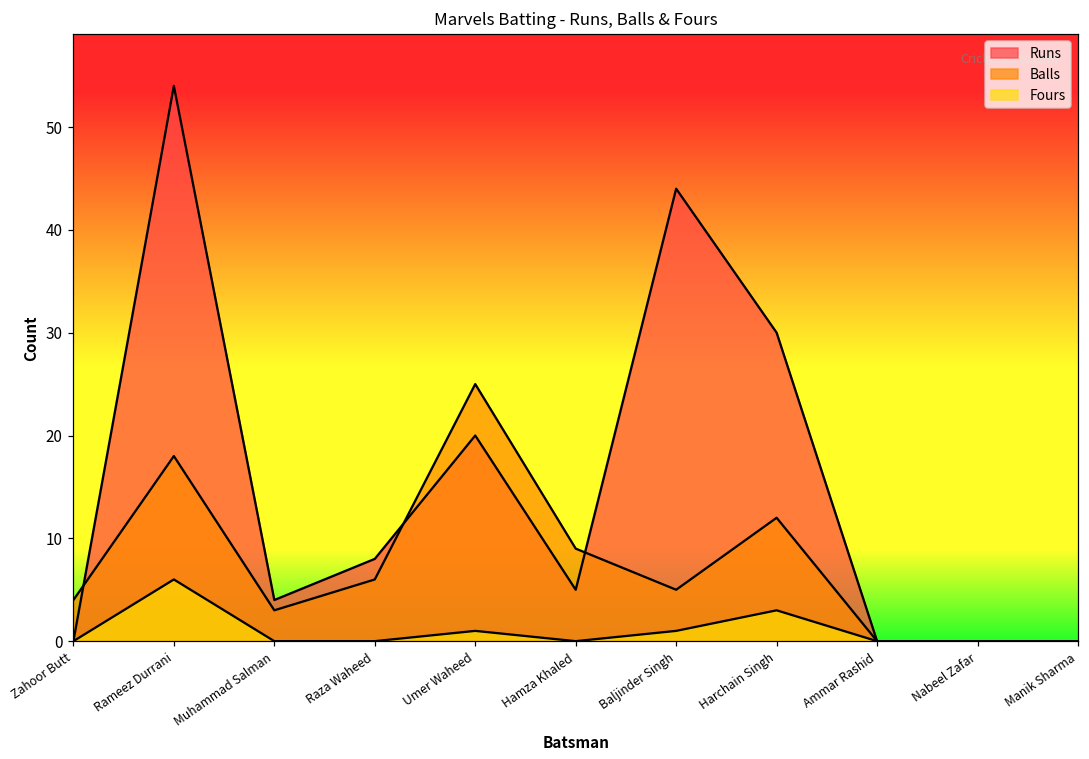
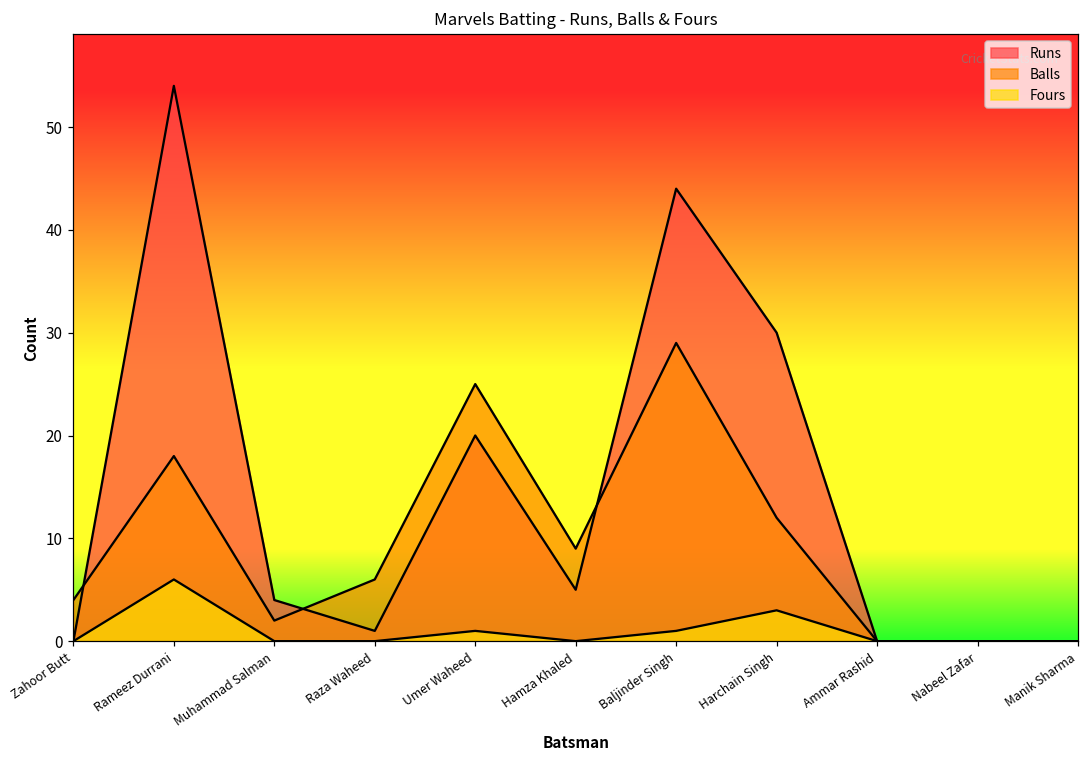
  {
    "Runs": {
      "Rameez Durrani": 54,
      "Muhammad Salman": 4,
-     "Raza Waheed": 8,
+     "Raza Waheed": 1,
      "Umer Waheed": 20,
      "Hamza Khaled": 5,
      "Baljinder Singh": 44,
      "Harchain Singh": 30
    },
    "Balls": {
      "Zahoor Butt": 4,
      "Rameez Durrani": 18,
-     "Muhammad Salman": 3,
+     "Muhammad Salman": 2,
      "Raza Waheed": 6,
      "Umer Waheed": 25,
      "Hamza Khaled": 9,
-     "Baljinder Singh": 5,
+     "Baljinder Singh": 29,
      "Harchain Singh": 12
    },
    "Fours": {
      "Rameez Durrani": 6,
      "Muhammad Salman": 0,
      "Raza Waheed": 0,
      "Umer Waheed": 1,
      "Hamza Khaled": 0,
      "Baljinder Singh": 1,
      "Harchain Singh": 3
    }
  }
